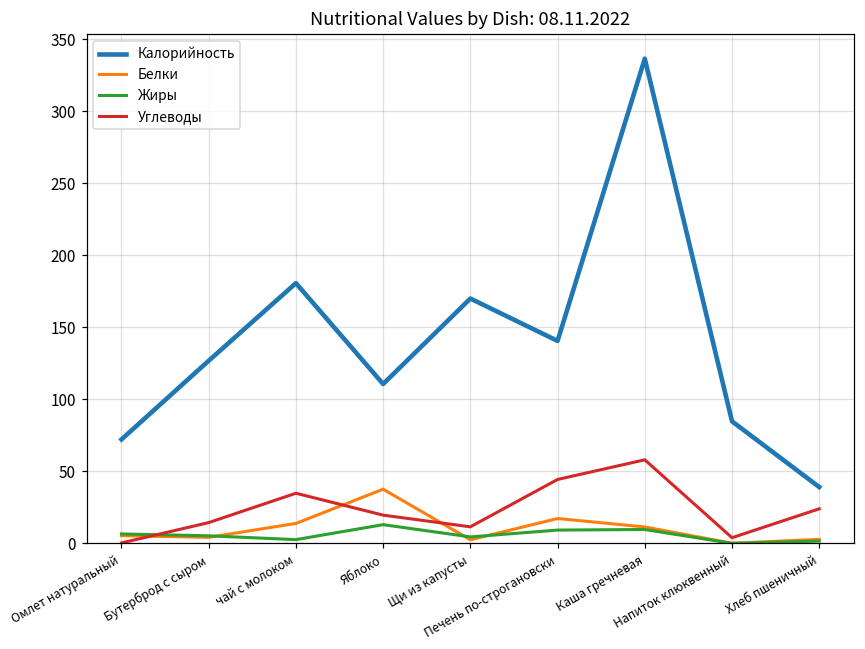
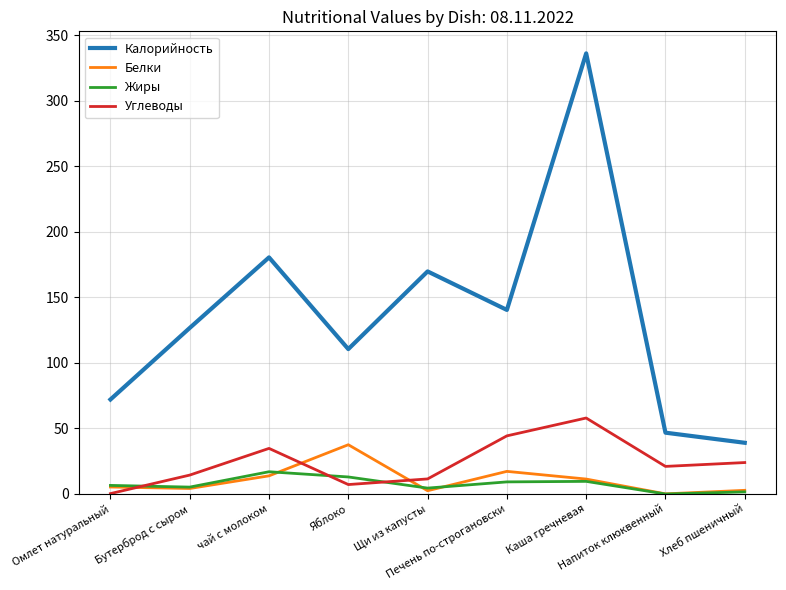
  {
    "Калорийность": {
      "Омлет натуральный": 72,
      "Бутерброд с сыром": 127,
      "чай с молоком": 181,
      "Яблоко": 111,
      "Щи из капусты": 170,
      "Печень по-строгановски": 141,
      "Каша гречневая": 336,
-     "Напиток клюквенный": 85,
+     "Напиток клюквенный": 47,
      "Хлеб пшеничный": 39
    },
    "Белки": {
      "чай с молоком": 14,
      "Яблоко": 38,
      "Щи из капусты": 3,
      "Печень по-строгановски": 17
    },
    "Жиры": {
-     "чай с молоком": 3,
+     "чай с молоком": 17,
      "Яблоко": 13,
      "Щи из капусты": 5,
      "Печень по-строгановски": 9
    },
    "Углеводы": {
      "Омлет натуральный": 0,
      "Бутерброд с сыром": 14,
      "чай с молоком": 35,
-     "Яблоко": 20,
+     "Яблоко": 7,
      "Щи из капусты": 12,
      "Печень по-строгановски": 44,
      "Каша гречневая": 58,
-     "Напиток клюквенный": 4,
+     "Напиток клюквенный": 21,
      "Хлеб пшеничный": 24
    }
  }
